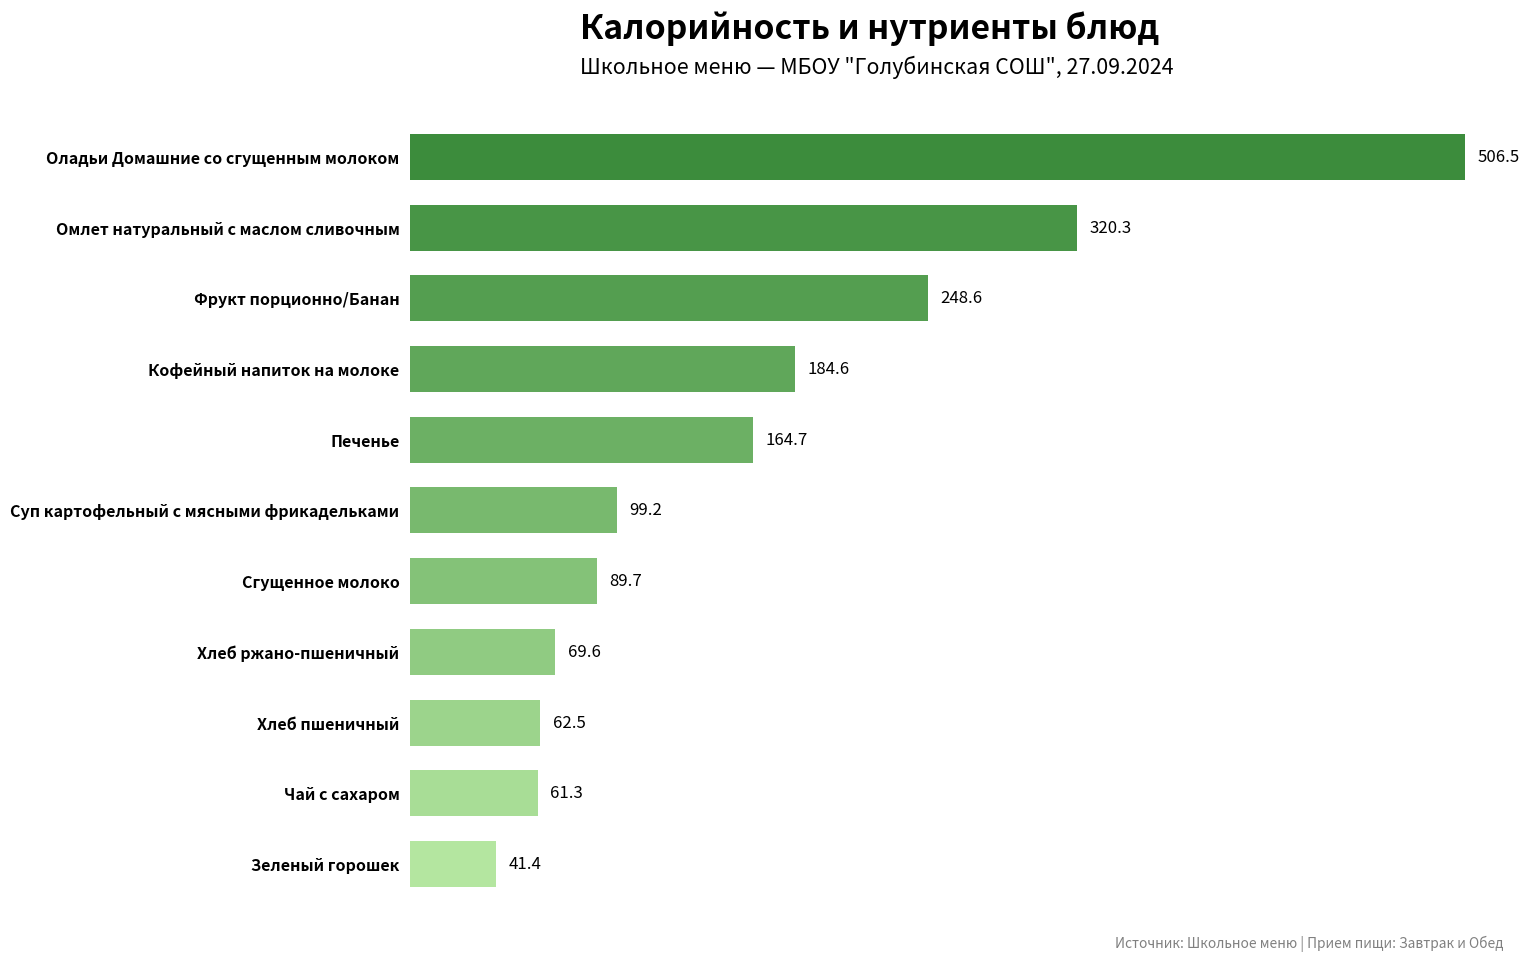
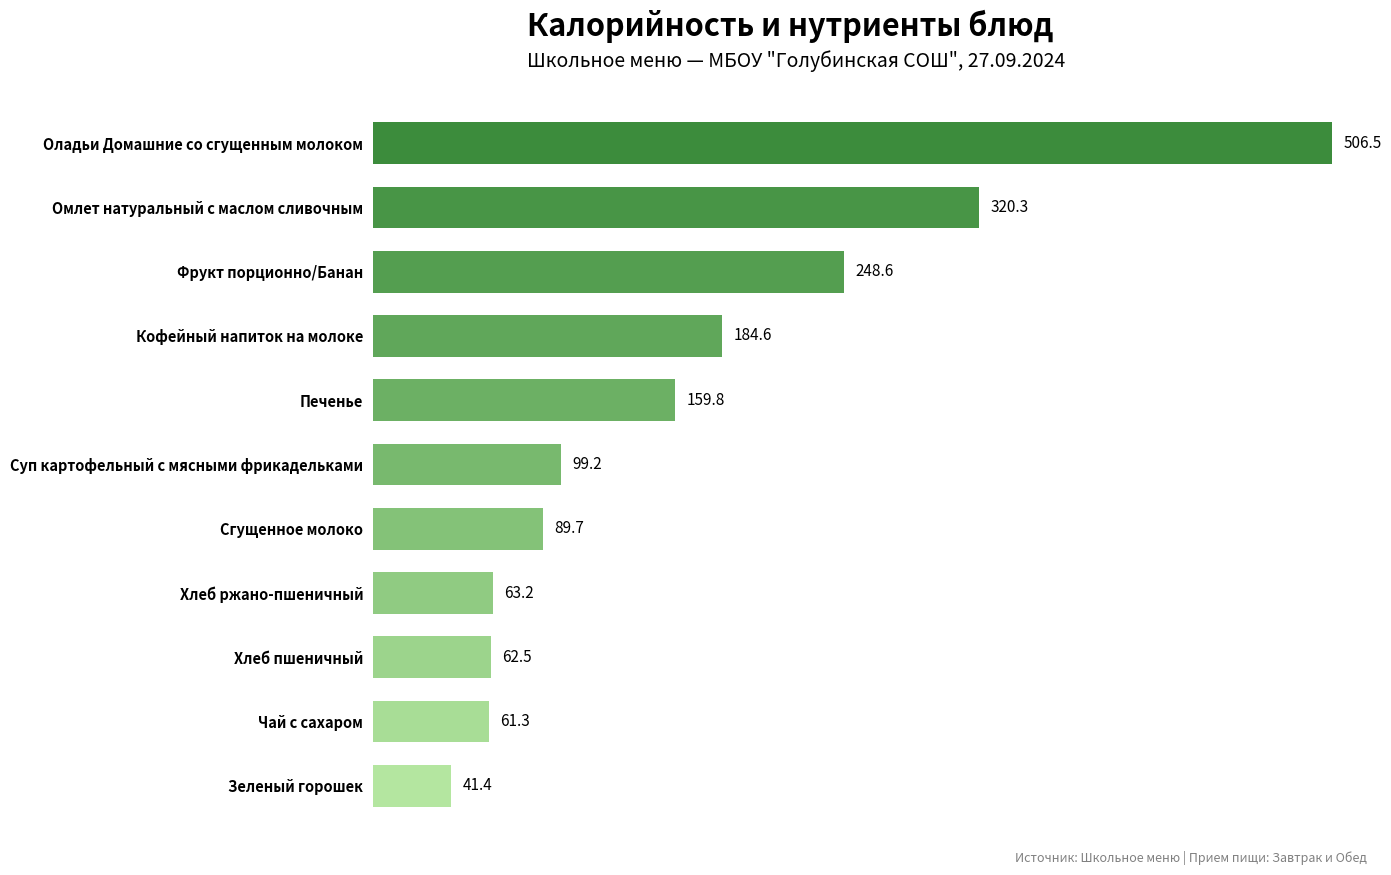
  {
    "Оладьи Домашние со сгущенным молоком": 506.5,
    "Омлет натуральный с маслом сливочным": 320.3,
    "Фрукт порционно/Банан": 248.6,
    "Кофейный напиток на молоке": 184.6,
-   "Печенье": 164.7,
+   "Печенье": 159.8,
    "Суп картофельный с мясными фрикадельками": 99.2,
    "Сгущенное молоко": 89.7,
-   "Хлеб ржано-пшеничный": 69.6,
+   "Хлеб ржано-пшеничный": 63.2,
    "Хлеб пшеничный": 62.5,
    "Чай с сахаром": 61.3,
    "Зеленый горошек": 41.4
  }
